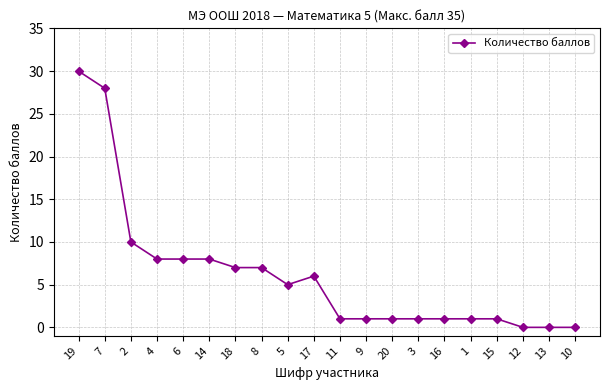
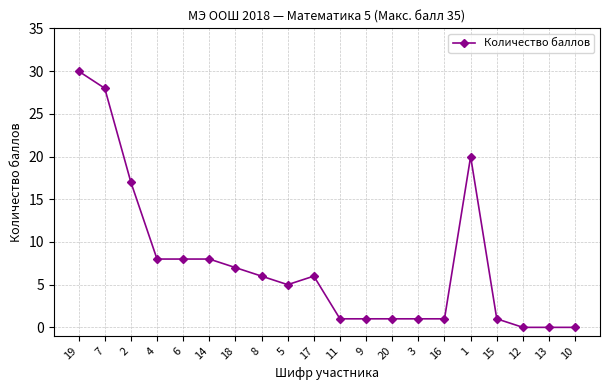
  {
    "19": 30,
    "7": 28,
-   "2": 10,
+   "2": 17,
    "4": 8,
    "6": 8,
    "14": 8,
    "18": 7,
-   "8": 7,
+   "8": 6,
    "5": 5,
    "17": 6,
    "11": 1,
    "9": 1,
    "20": 1,
    "3": 1,
    "16": 1,
-   "1": 1,
+   "1": 20,
    "15": 1,
    "12": 0,
    "13": 0,
    "10": 0
  }
